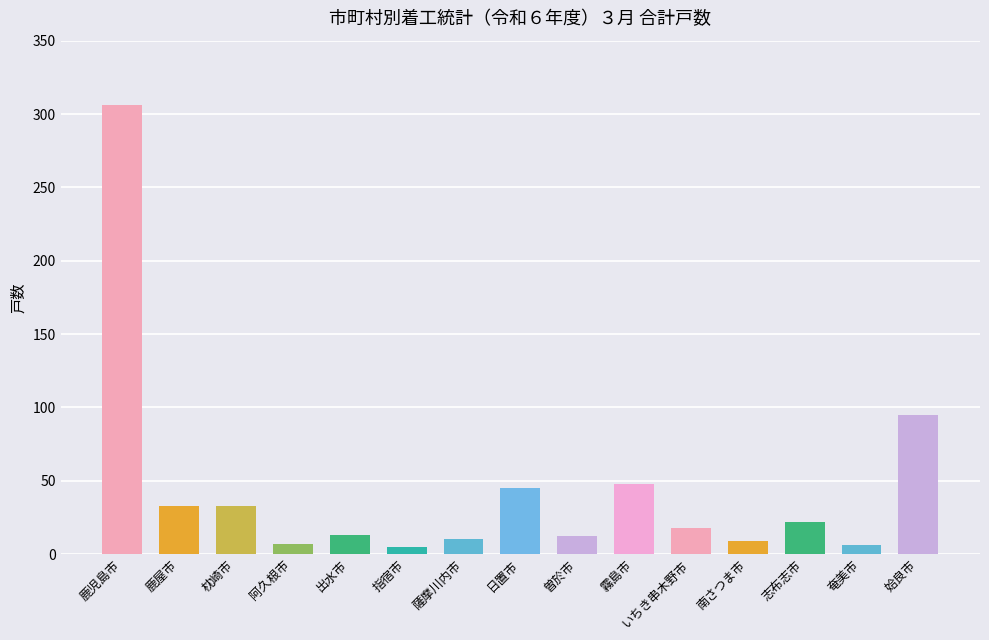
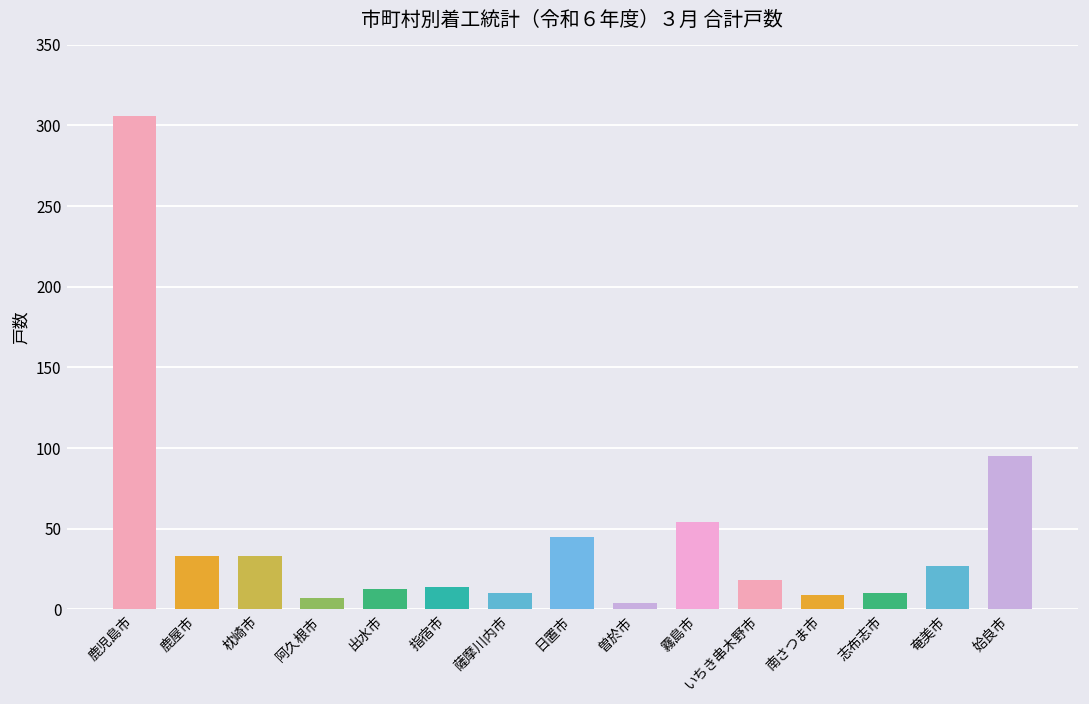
  {
    "鹿児島市": 306,
    "鹿屋市": 33,
    "枕崎市": 33,
    "阿久根市": 7,
    "出水市": 13,
-   "指宿市": 5,
+   "指宿市": 14,
    "薩摩川内市": 10,
    "日置市": 45,
-   "曽於市": 12,
-   "霧島市": 48,
+   "曽於市": 4,
+   "霧島市": 54,
    "いちき串木野市": 18,
    "南さつま市": 9,
-   "志布志市": 22,
-   "奄美市": 6,
+   "志布志市": 10,
+   "奄美市": 27,
    "姶良市": 95
  }
